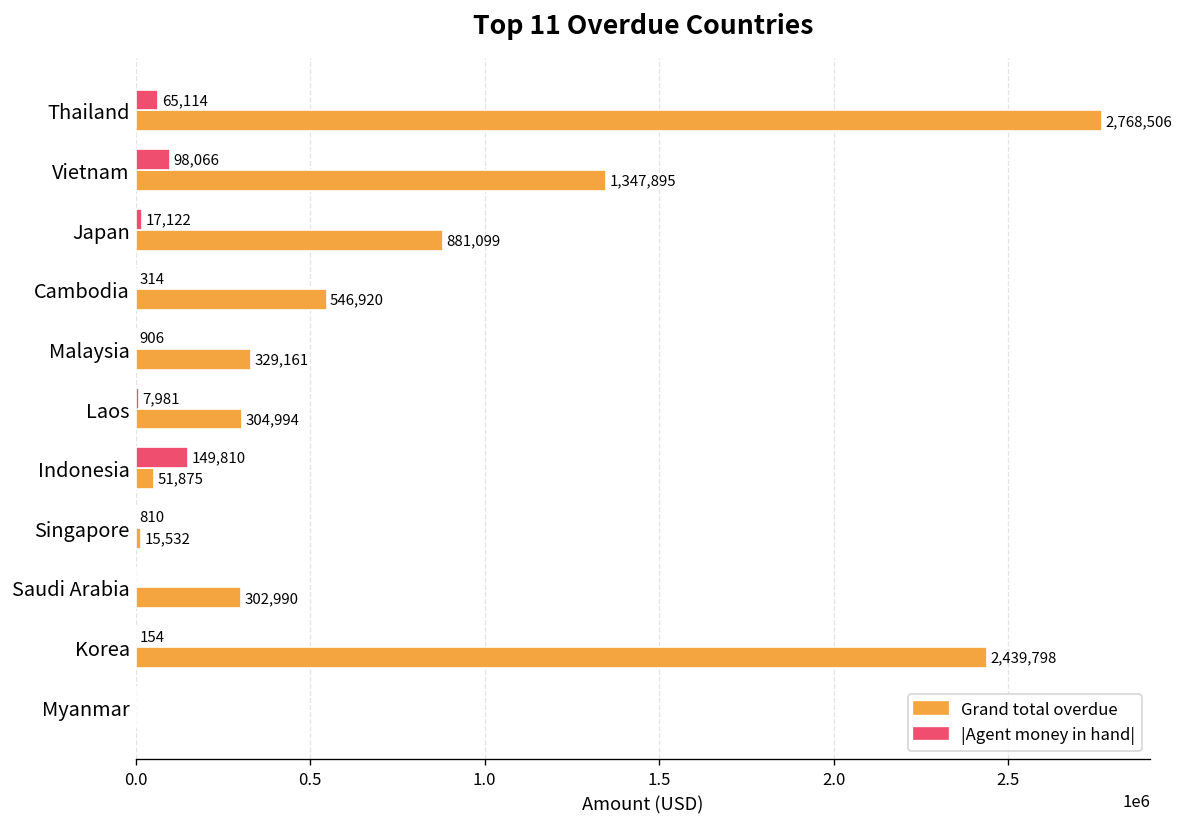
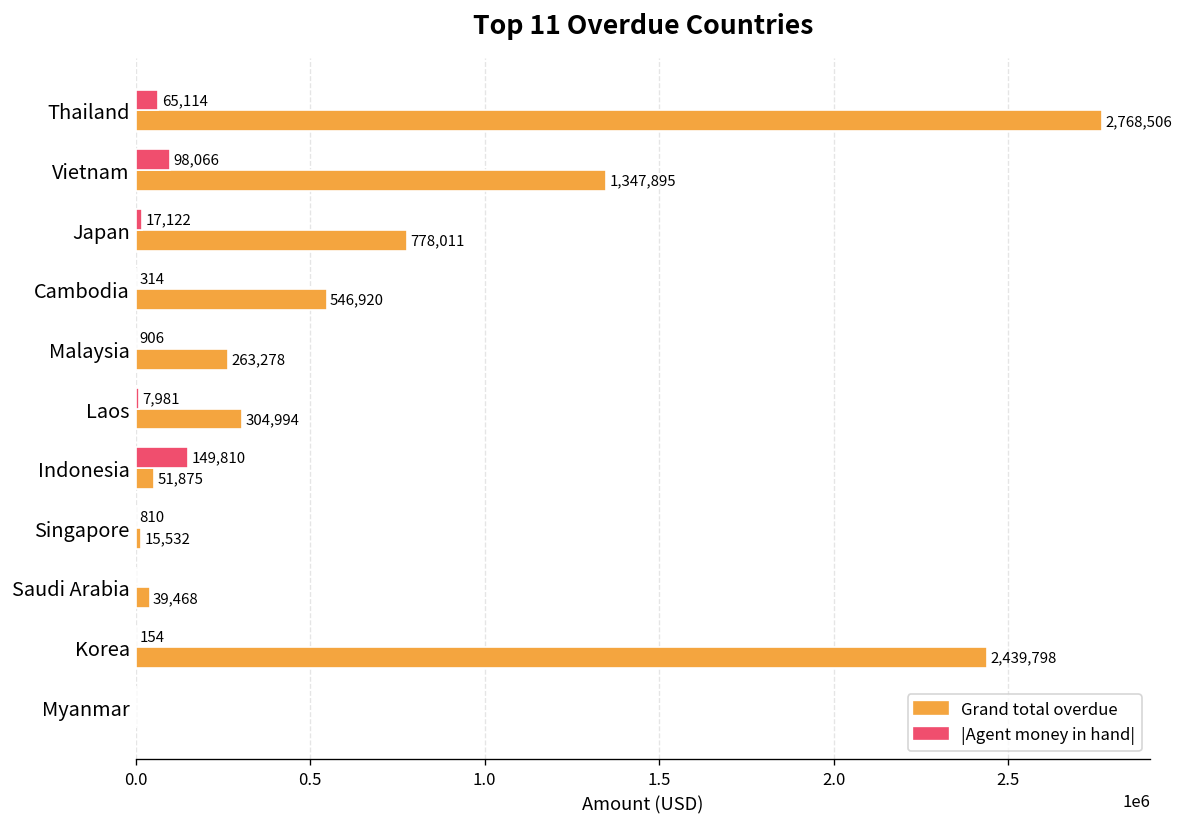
  {
    "Grand total overdue": {
      "Thailand": "2,768,506",
      "Vietnam": "1,347,895",
-     "Japan": "881,099",
+     "Japan": "778,011",
      "Cambodia": "546,920",
-     "Malaysia": "329,161",
+     "Malaysia": "263,278",
      "Laos": "304,994",
      "Indonesia": "51,875",
      "Singapore": "15,532",
-     "Saudi Arabia": "302,990",
+     "Saudi Arabia": "39,468",
      "Korea": "2,439,798"
    }
  }
